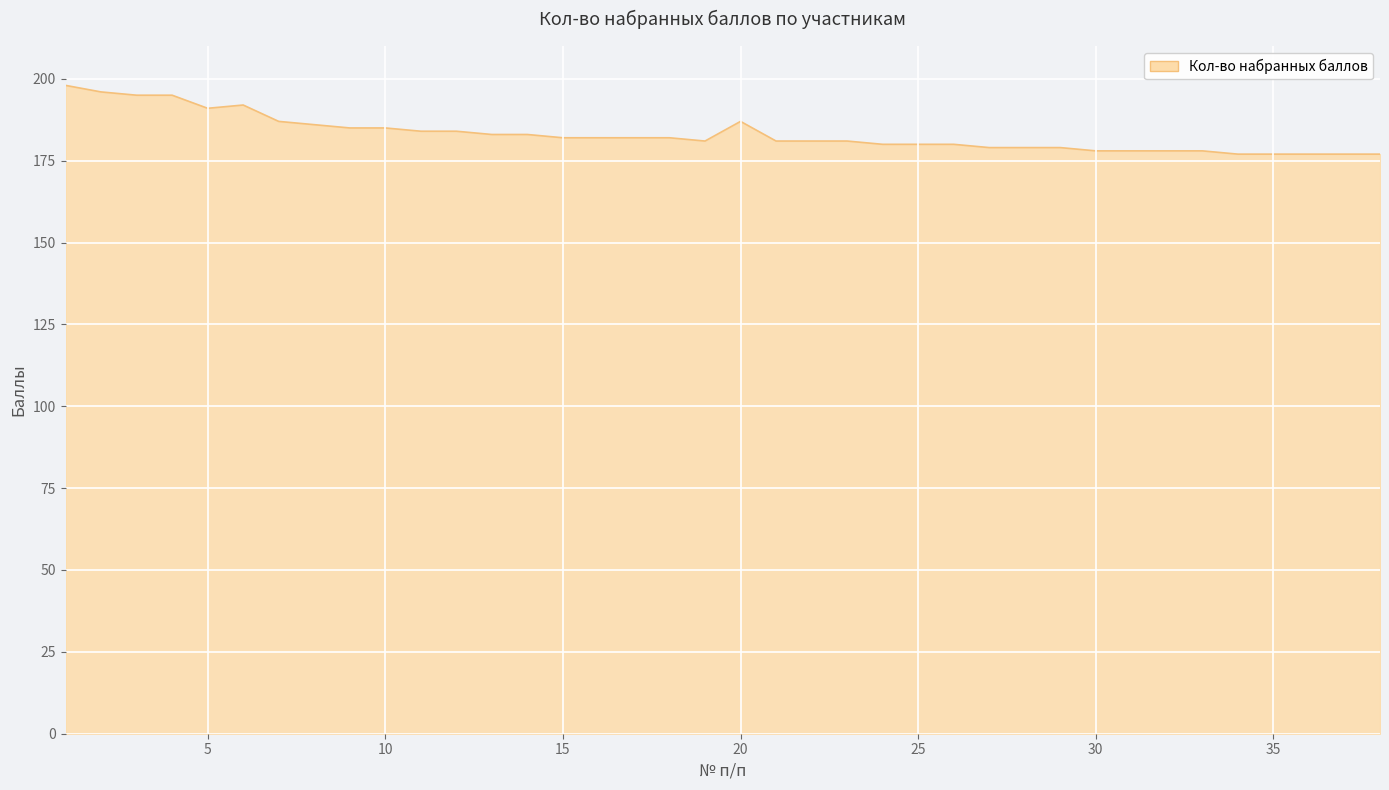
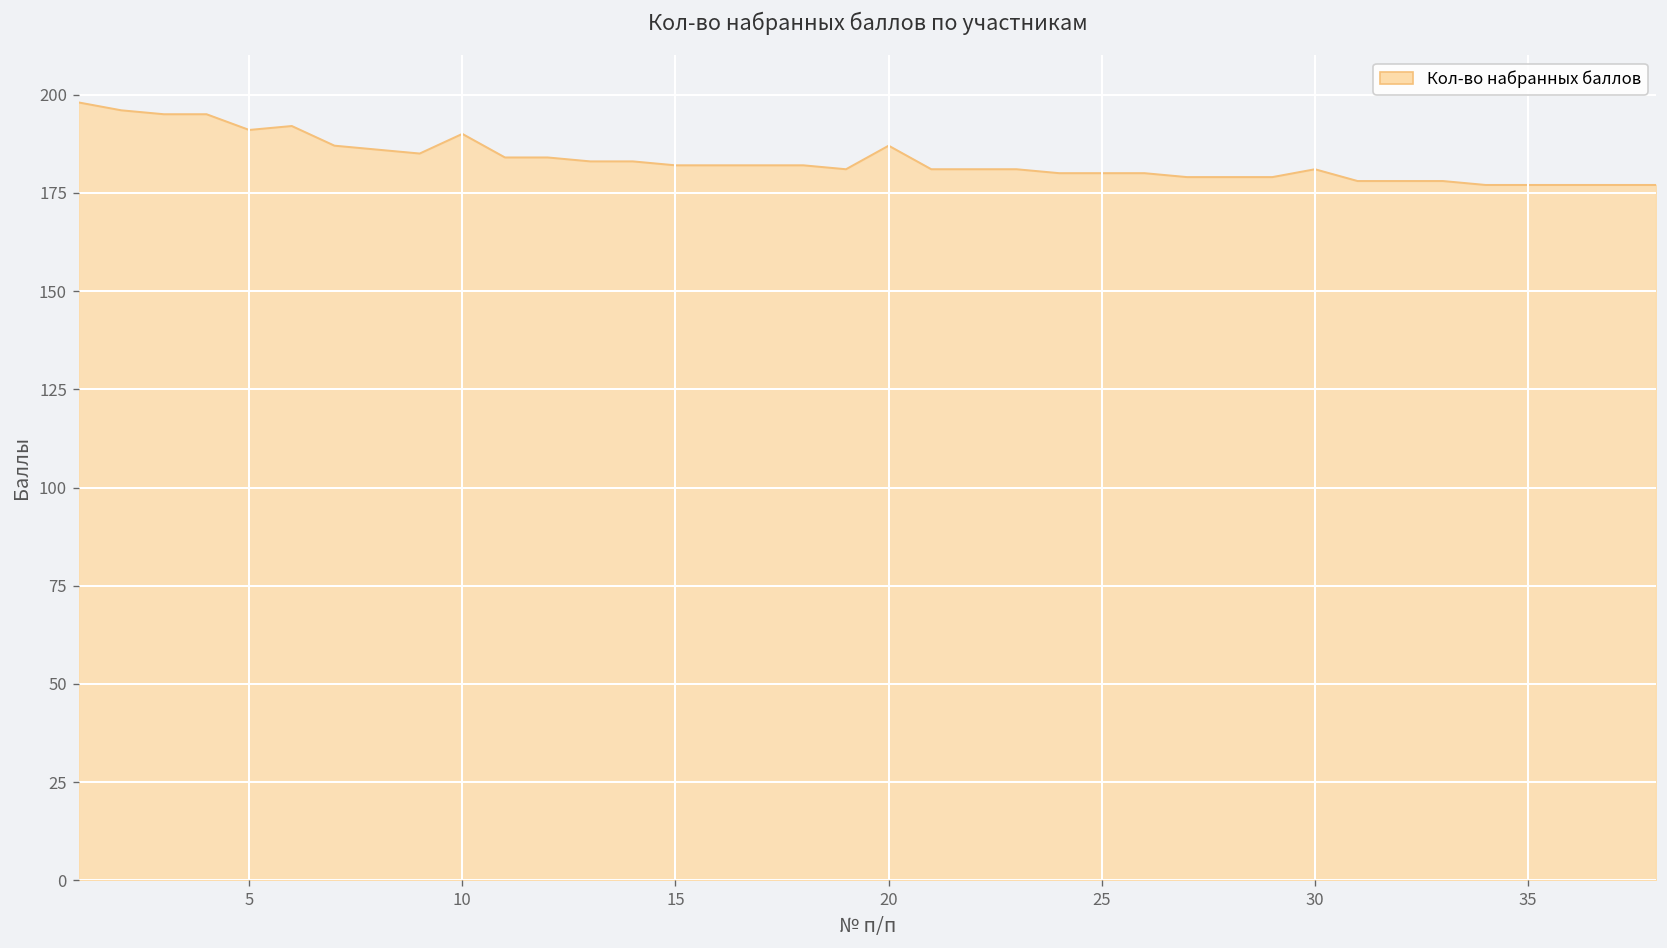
  {
    "5": 191,
-   "10": 185,
+   "10": 190,
    "15": 182,
    "20": 187,
    "25": 180,
-   "30": 178,
+   "30": 181,
    "35": 177
  }
